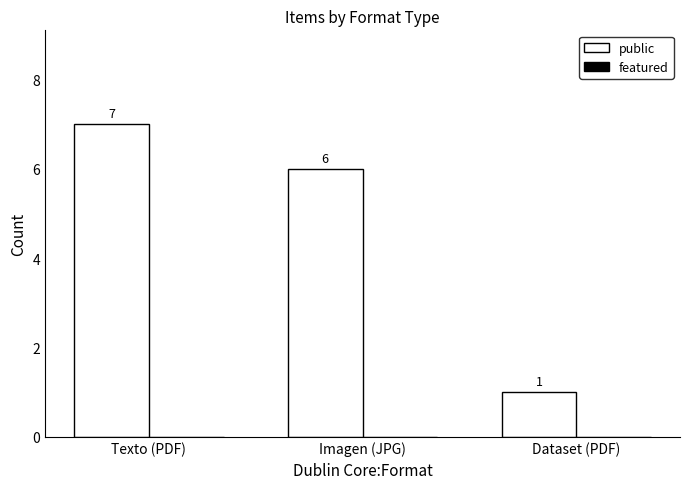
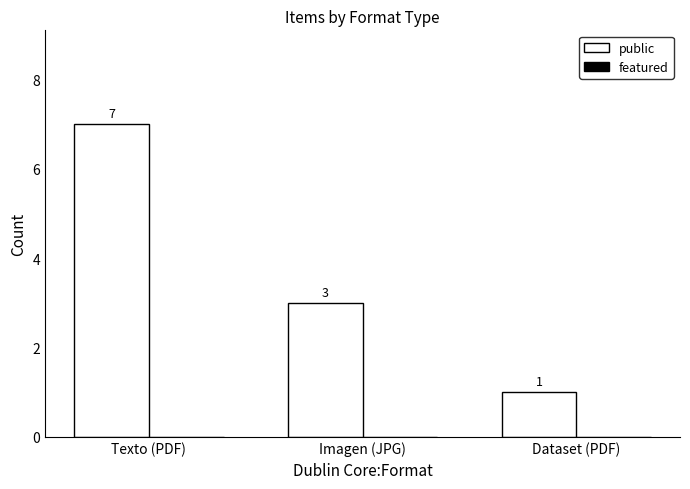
  {
    "public": {
      "Texto (PDF)": 7,
-     "Imagen (JPG)": 6,
+     "Imagen (JPG)": 3,
      "Dataset (PDF)": 1
    },
    "featured": {
      "Texto (PDF)": 0.0,
      "Imagen (JPG)": 0.0,
      "Dataset (PDF)": 0.0
    }
  }
